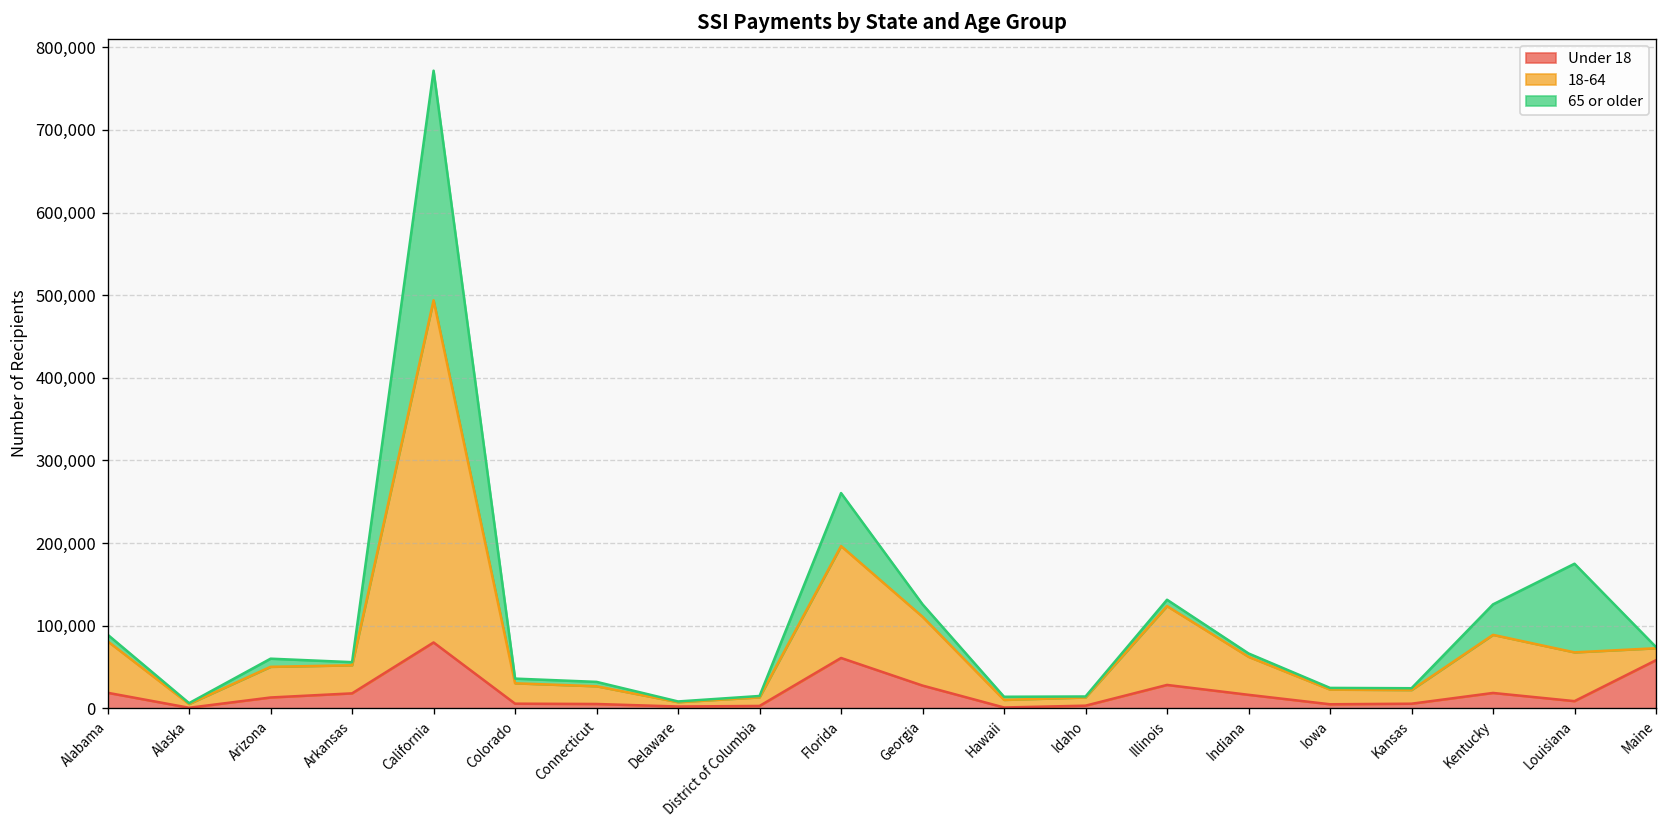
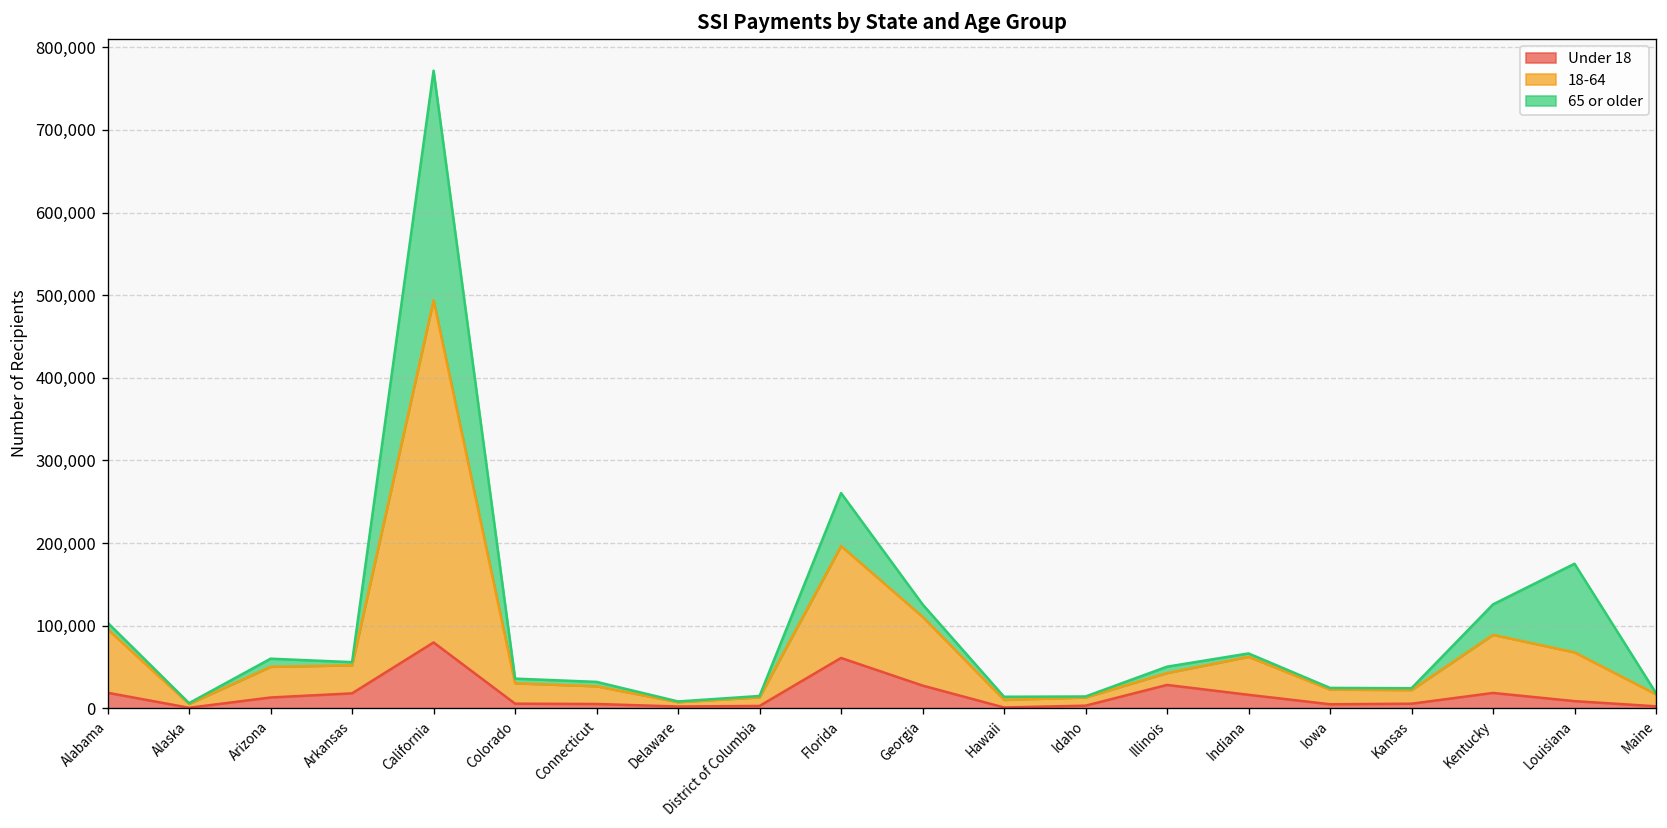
  {
    "Under 18": {
      "Alabama": "20,000",
      "Alaska": "0",
      "Arizona": "10,000",
      "Arkansas": "20,000",
      "California": "80,000",
      "Colorado": "10,000",
      "Connecticut": "10,000",
      "Delaware": "0",
      "District of Columbia": "0",
      "Florida": "60,000",
      "Georgia": "30,000",
      "Hawaii": "0",
      "Idaho": "0",
      "Illinois": "30,000",
      "Indiana": "20,000",
      "Iowa": "0",
      "Kansas": "10,000",
      "Kentucky": "20,000",
      "Louisiana": "10,000",
-     "Maine": "60,000"
+     "Maine": "0"
    },
    "18-64": {
-     "Alabama": "60,000",
+     "Alabama": "80,000",
      "Arizona": "40,000",
      "Arkansas": "30,000",
      "California": "410,000",
      "Colorado": "20,000",
      "Connecticut": "20,000",
      "Florida": "140,000",
      "Georgia": "80,000",
      "Hawaii": "10,000",
-     "Illinois": "100,000",
+     "Illinois": "10,000",
      "Indiana": "50,000",
      "Kentucky": "70,000",
      "Louisiana": "60,000"
    },
    "65 or older": {
      "Alabama": "10,000",
      "Arizona": "10,000",
      "Arkansas": "0",
      "California": "280,000",
      "Colorado": "10,000",
      "Connecticut": "10,000",
      "Florida": "60,000",
      "Georgia": "20,000",
      "Hawaii": "0",
      "Illinois": "10,000",
      "Indiana": "0",
      "Kentucky": "40,000",
      "Louisiana": "110,000"
    }
  }
